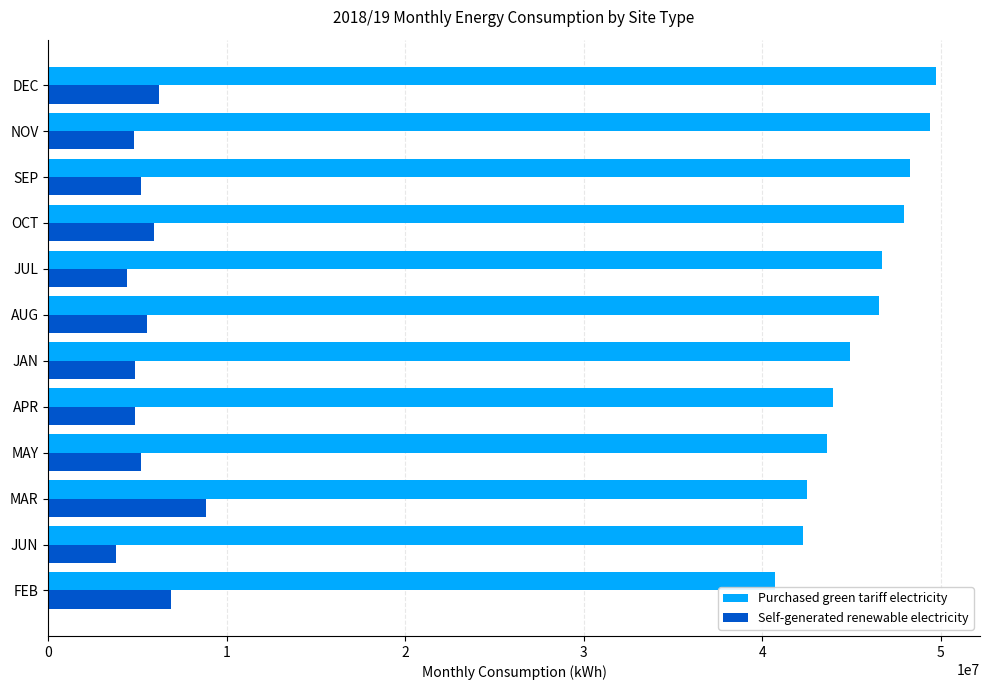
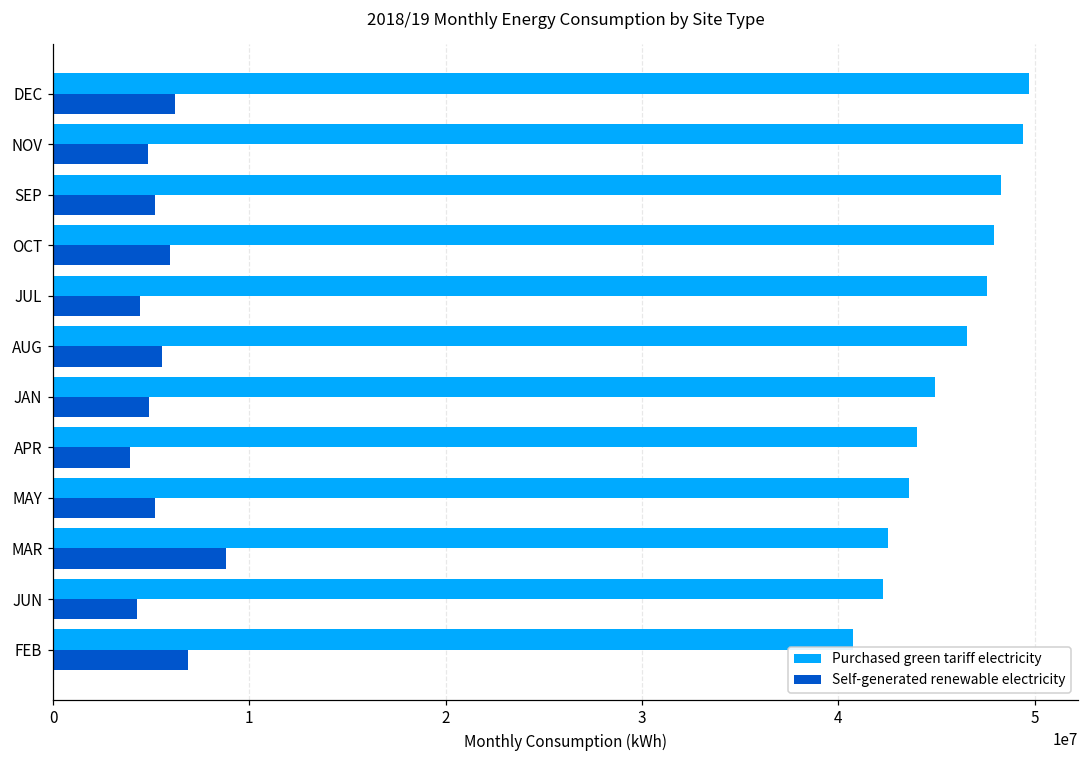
  {
    "Purchased green tariff electricity": {
      "DEC": 49700000,
      "NOV": 49400000,
      "SEP": 48300000,
      "OCT": 47900000,
-     "JUL": 46700000,
+     "JUL": 47600000,
      "AUG": 46500000,
      "JAN": 44900000,
      "APR": 44000000,
      "MAY": 43600000,
      "MAR": 42500000,
      "JUN": 42300000,
      "FEB": 40700000
    },
    "Self-generated renewable electricity": {
      "DEC": 6200000,
      "NOV": 4800000,
      "SEP": 5200000,
      "OCT": 6000000,
      "JUL": 4400000,
      "AUG": 5500000,
      "JAN": 4900000,
-     "APR": 4900000,
+     "APR": 3900000,
      "MAY": 5200000,
      "MAR": 8800000,
-     "JUN": 3800000,
+     "JUN": 4300000,
      "FEB": 6900000
    }
  }
